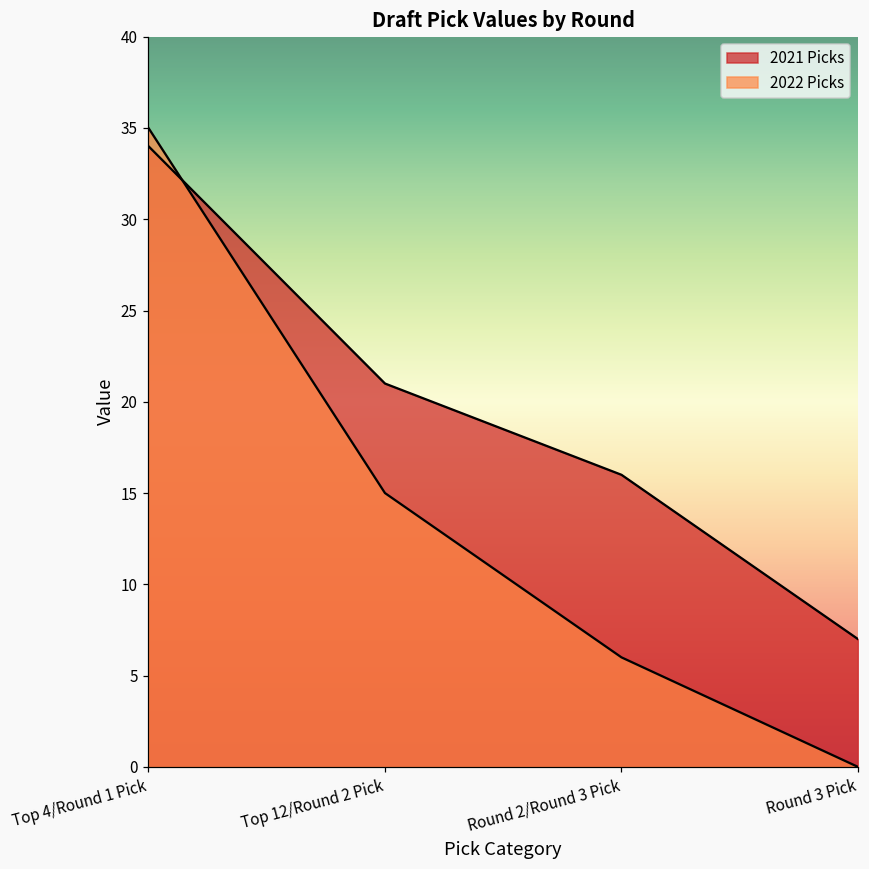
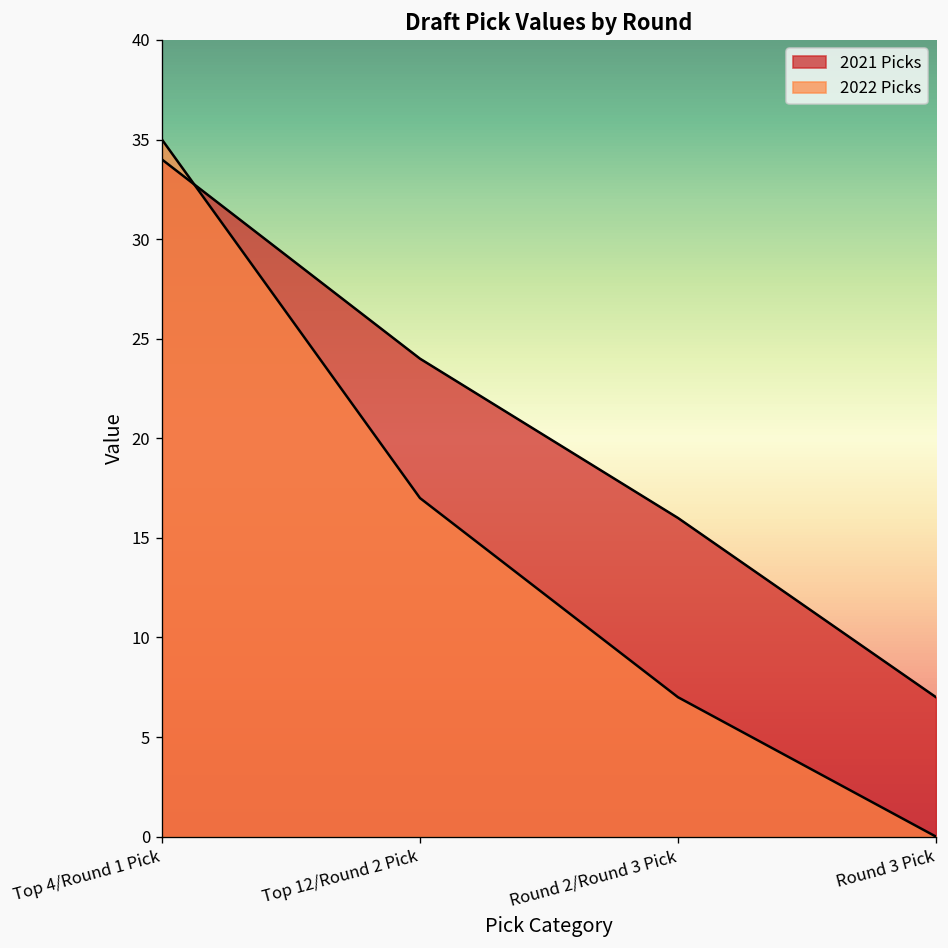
  {
    "2021 Picks": {
      "Top 4/Round 1 Pick": 34,
-     "Top 12/Round 2 Pick": 21,
+     "Top 12/Round 2 Pick": 24,
      "Round 2/Round 3 Pick": 16,
      "Round 3 Pick": 7
    },
    "2022 Picks": {
      "Top 4/Round 1 Pick": 35,
-     "Top 12/Round 2 Pick": 15,
-     "Round 2/Round 3 Pick": 6,
+     "Top 12/Round 2 Pick": 17,
+     "Round 2/Round 3 Pick": 7,
      "Round 3 Pick": 0
    }
  }
